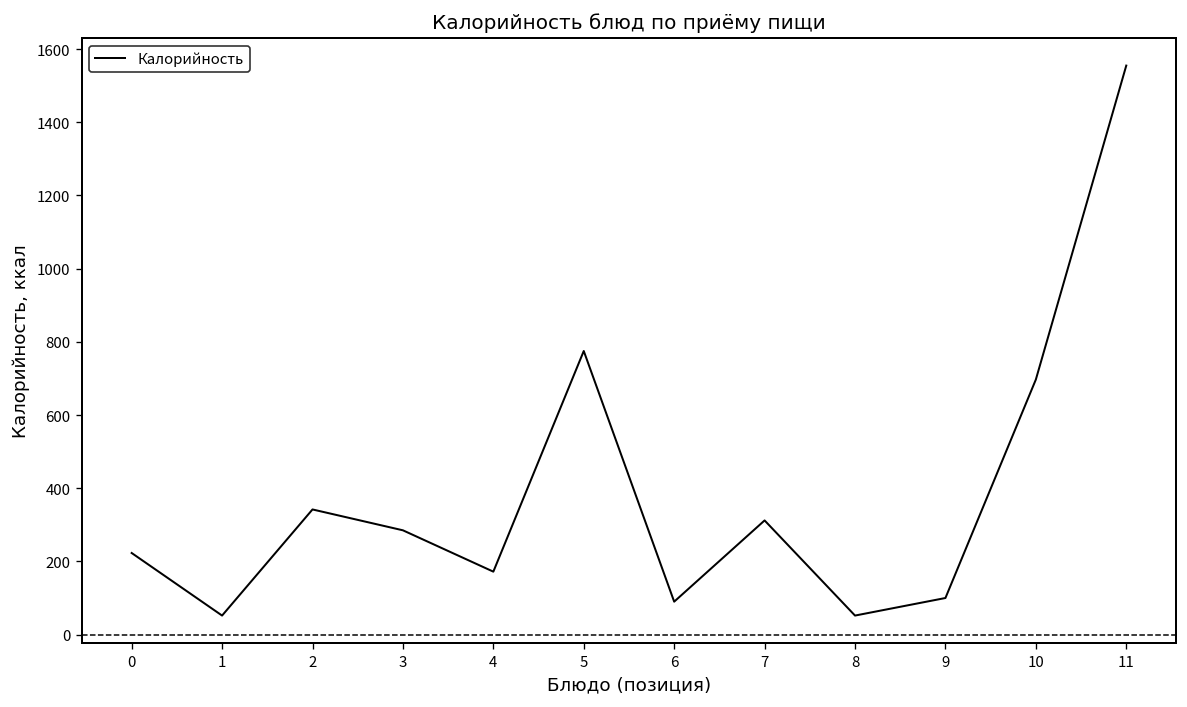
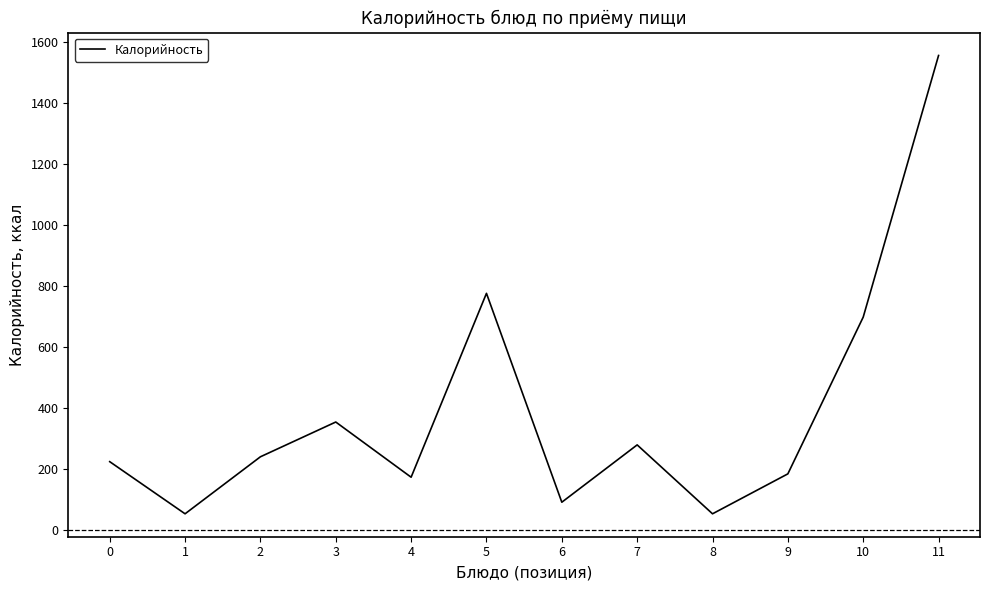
  {
    "0": 220,
    "1": 50,
-   "2": 340,
-   "3": 290,
+   "2": 240,
+   "3": 350,
    "4": 170,
    "5": 780,
    "6": 90,
-   "7": 310,
+   "7": 280,
    "8": 50,
-   "9": 100,
+   "9": 180,
    "10": 700,
    "11": 1560
  }
